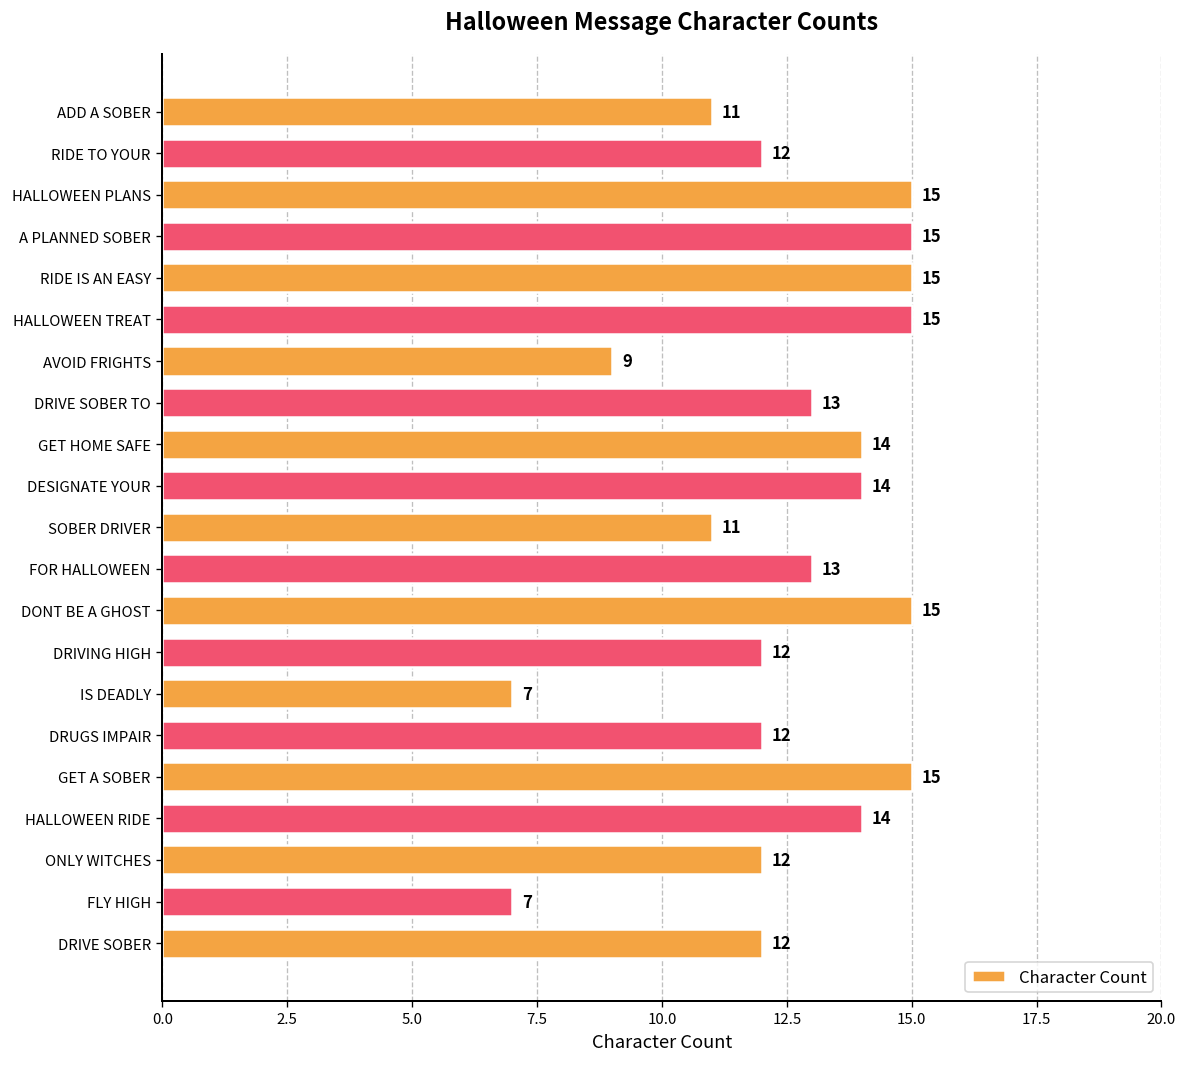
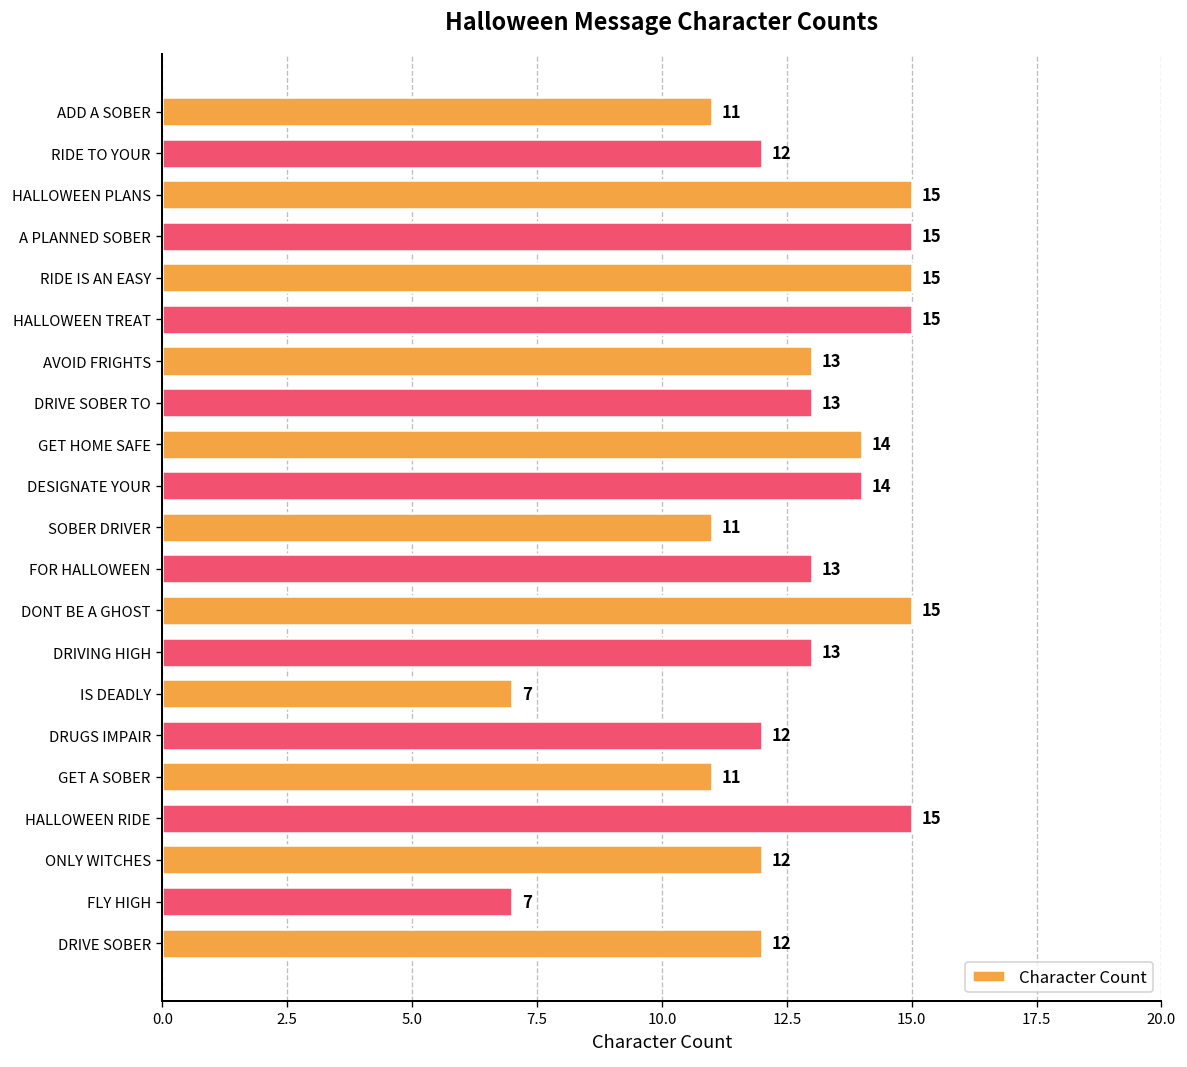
  {
    "ADD A SOBER": 11,
    "RIDE TO YOUR": 12,
    "HALLOWEEN PLANS": 15,
    "A PLANNED SOBER": 15,
    "RIDE IS AN EASY": 15,
    "HALLOWEEN TREAT": 15,
-   "AVOID FRIGHTS": 9,
+   "AVOID FRIGHTS": 13,
    "DRIVE SOBER TO": 13,
    "GET HOME SAFE": 14,
    "DESIGNATE YOUR": 14,
    "SOBER DRIVER": 11,
    "FOR HALLOWEEN": 13,
    "DONT BE A GHOST": 15,
-   "DRIVING HIGH": 12,
+   "DRIVING HIGH": 13,
    "IS DEADLY": 7,
    "DRUGS IMPAIR": 12,
-   "GET A SOBER": 15,
-   "HALLOWEEN RIDE": 14,
+   "GET A SOBER": 11,
+   "HALLOWEEN RIDE": 15,
    "ONLY WITCHES": 12,
    "FLY HIGH": 7,
    "DRIVE SOBER": 12
  }
